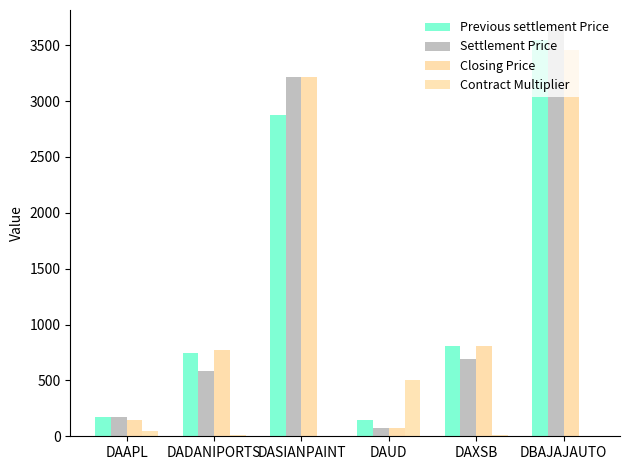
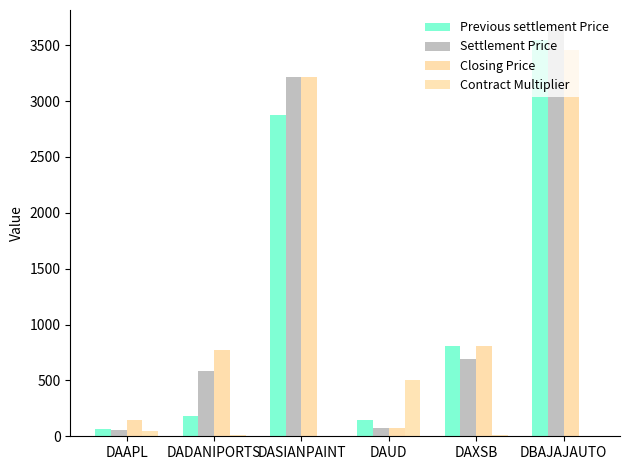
  {
    "Previous settlement Price": {
-     "DAAPL": 170,
-     "DADANIPORTS": 750,
+     "DAAPL": 70,
+     "DADANIPORTS": 180,
      "DASIANPAINT": 2880,
      "DAUD": 140,
      "DAXSB": 810
    },
    "Settlement Price": {
-     "DAAPL": 180,
+     "DAAPL": 50,
      "DADANIPORTS": 580,
      "DASIANPAINT": 3210,
      "DAUD": 70,
      "DAXSB": 690
    }
  }
